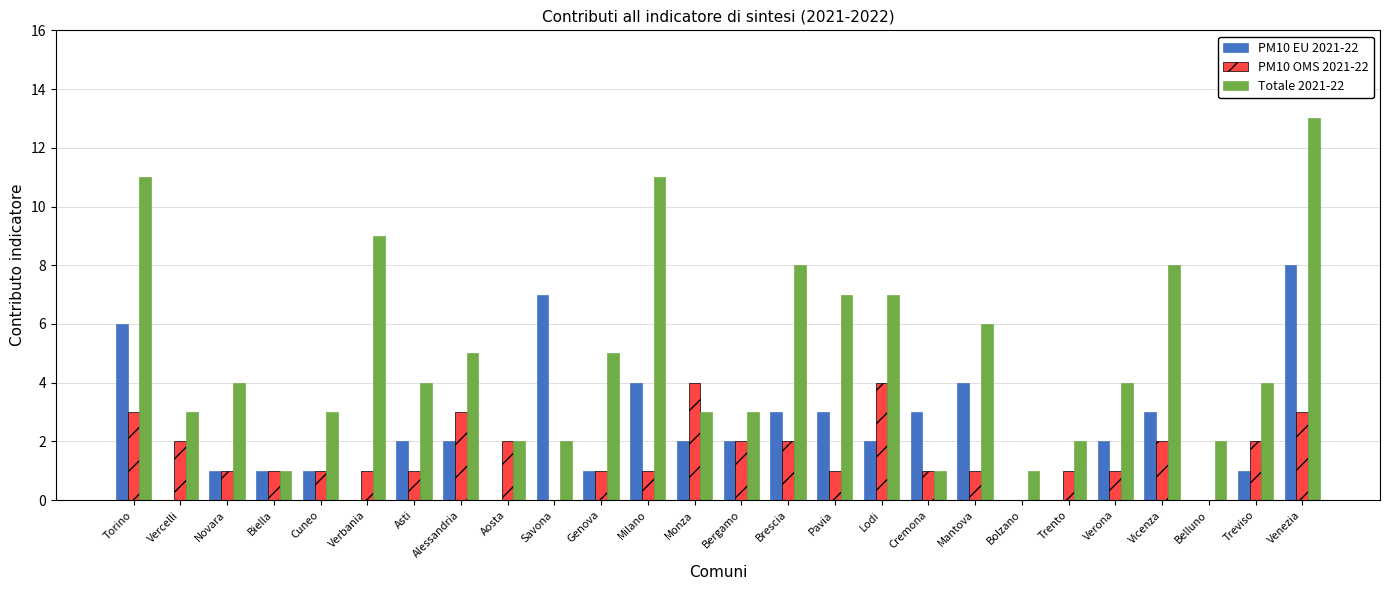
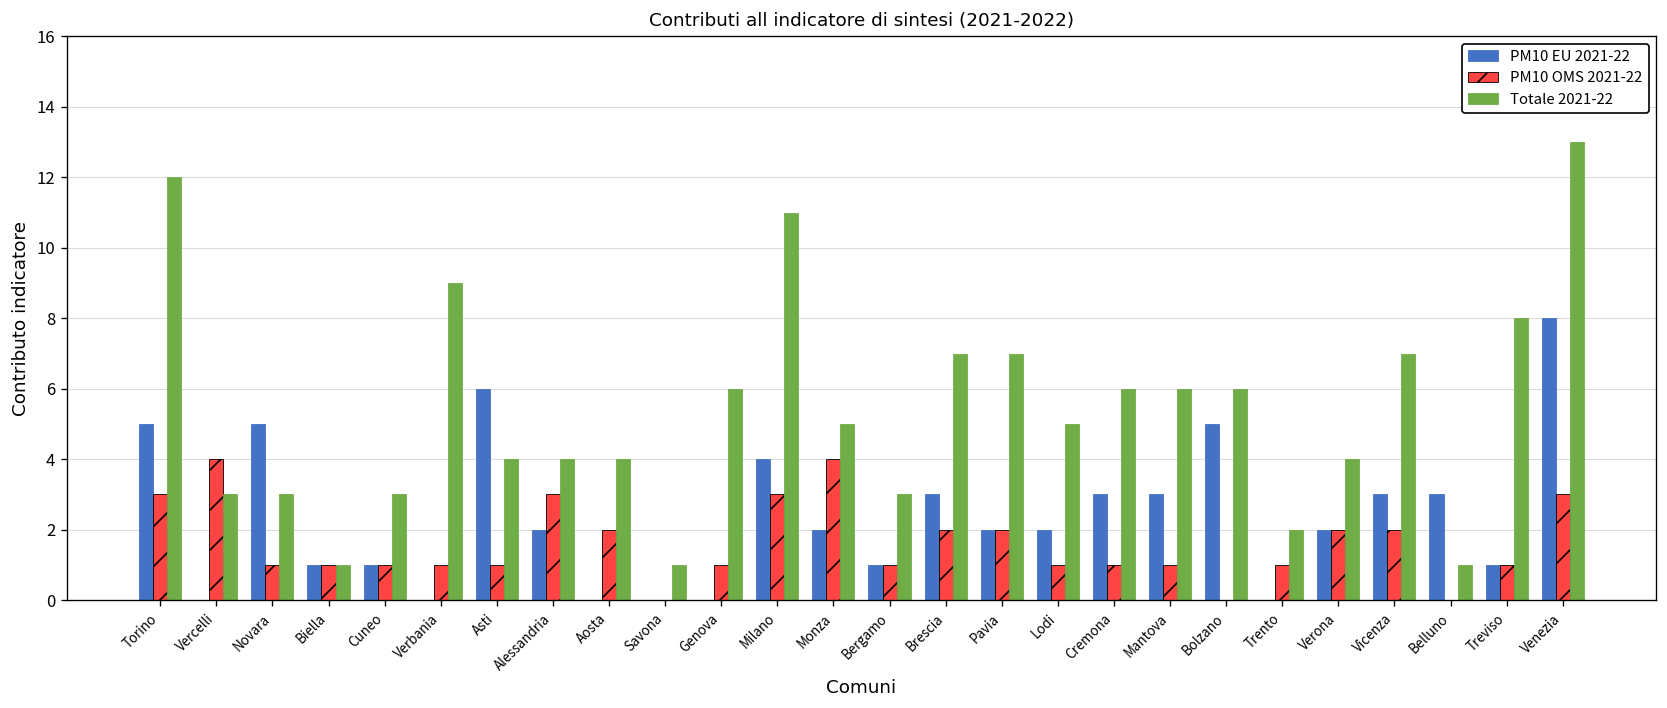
  {
    "PM10 EU 2021-22": {
-     "Torino": 6,
+     "Torino": 5,
      "Vercelli": 0,
-     "Novara": 1,
+     "Novara": 5,
      "Biella": 1,
      "Cuneo": 1,
      "Verbania": 0,
-     "Asti": 2,
+     "Asti": 6,
      "Alessandria": 2,
      "Aosta": 0,
-     "Savona": 7,
-     "Genova": 1,
+     "Savona": 0,
+     "Genova": 0,
      "Milano": 4,
      "Monza": 2,
-     "Bergamo": 2,
+     "Bergamo": 1,
      "Brescia": 3,
-     "Pavia": 3,
+     "Pavia": 2,
      "Lodi": 2,
      "Cremona": 3,
-     "Mantova": 4,
-     "Bolzano": 0,
+     "Mantova": 3,
+     "Bolzano": 5,
      "Trento": 0,
      "Verona": 2,
      "Vicenza": 3,
-     "Belluno": 0,
+     "Belluno": 3,
      "Treviso": 1,
      "Venezia": 8
    },
    "PM10 OMS 2021-22": {
      "Torino": 3,
-     "Vercelli": 2,
+     "Vercelli": 4,
      "Novara": 1,
      "Biella": 1,
      "Cuneo": 1,
      "Verbania": 1,
      "Asti": 1,
      "Alessandria": 3,
      "Aosta": 2,
      "Savona": 0,
      "Genova": 1,
-     "Milano": 1,
+     "Milano": 3,
      "Monza": 4,
-     "Bergamo": 2,
+     "Bergamo": 1,
      "Brescia": 2,
-     "Pavia": 1,
-     "Lodi": 4,
+     "Pavia": 2,
+     "Lodi": 1,
      "Cremona": 1,
      "Mantova": 1,
      "Bolzano": 0,
      "Trento": 1,
-     "Verona": 1,
+     "Verona": 2,
      "Vicenza": 2,
      "Belluno": 0,
-     "Treviso": 2,
+     "Treviso": 1,
      "Venezia": 3
    },
    "Totale 2021-22": {
-     "Torino": 11,
+     "Torino": 12,
      "Vercelli": 3,
-     "Novara": 4,
+     "Novara": 3,
      "Biella": 1,
      "Cuneo": 3,
      "Verbania": 9,
      "Asti": 4,
-     "Alessandria": 5,
-     "Aosta": 2,
-     "Savona": 2,
-     "Genova": 5,
+     "Alessandria": 4,
+     "Aosta": 4,
+     "Savona": 1,
+     "Genova": 6,
      "Milano": 11,
-     "Monza": 3,
+     "Monza": 5,
      "Bergamo": 3,
-     "Brescia": 8,
+     "Brescia": 7,
      "Pavia": 7,
-     "Lodi": 7,
-     "Cremona": 1,
+     "Lodi": 5,
+     "Cremona": 6,
      "Mantova": 6,
-     "Bolzano": 1,
+     "Bolzano": 6,
      "Trento": 2,
      "Verona": 4,
-     "Vicenza": 8,
-     "Belluno": 2,
-     "Treviso": 4,
+     "Vicenza": 7,
+     "Belluno": 1,
+     "Treviso": 8,
      "Venezia": 13
    }
  }
